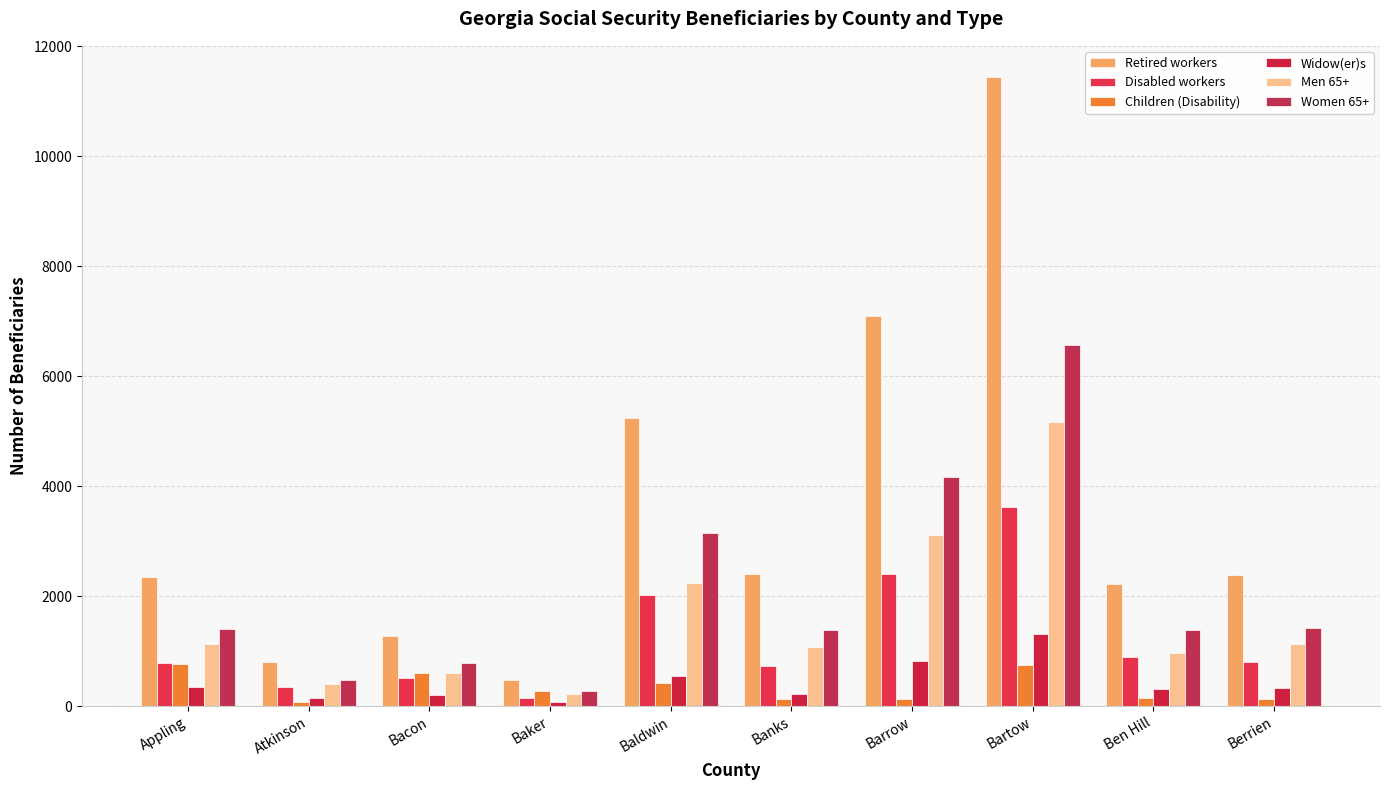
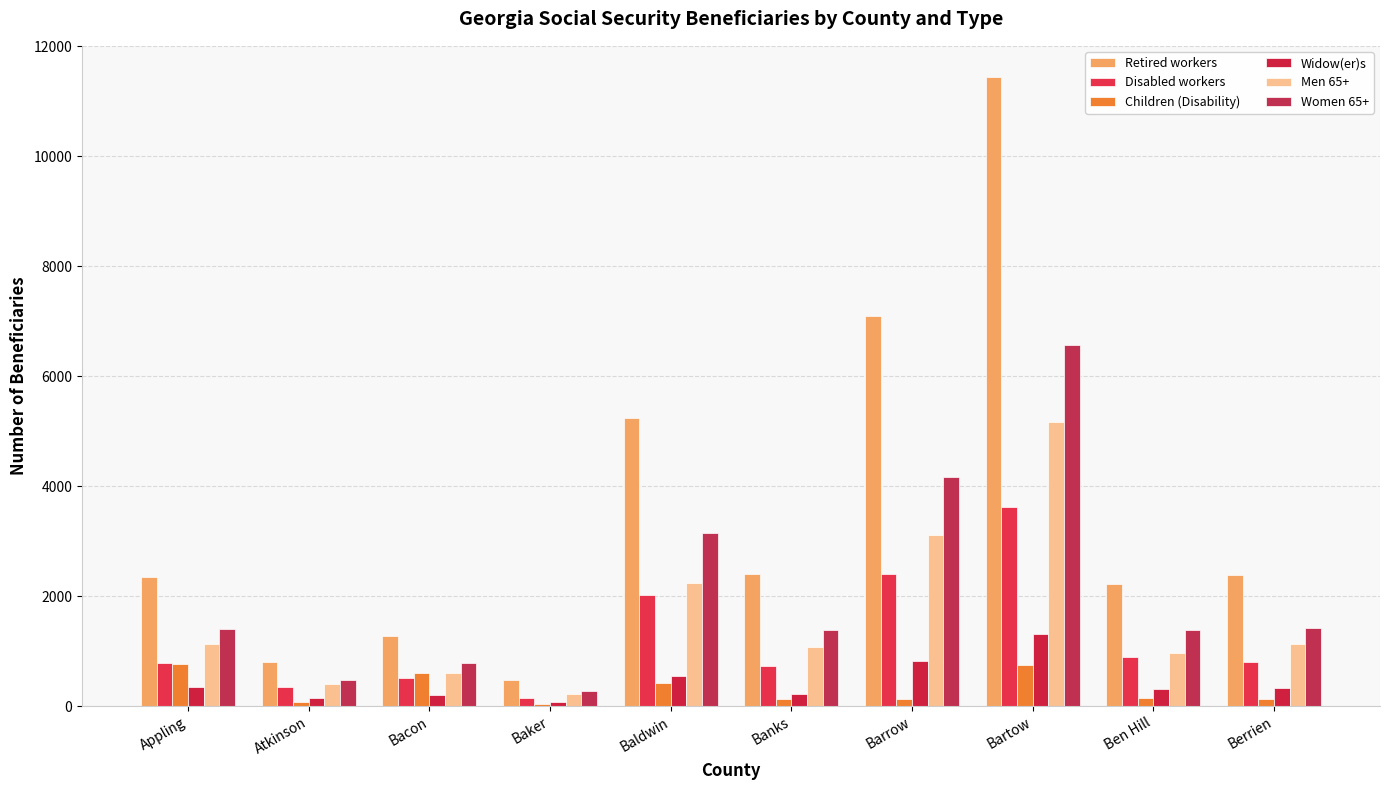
  {
    "Children (Disability)": {
      "Appling": 800,
      "Atkinson": 100,
      "Bacon": 600,
-     "Baker": 300,
+     "Baker": 0,
      "Baldwin": 400,
      "Banks": 100,
      "Barrow": 100,
      "Bartow": 700,
      "Ben Hill": 200,
      "Berrien": 100
    }
  }
